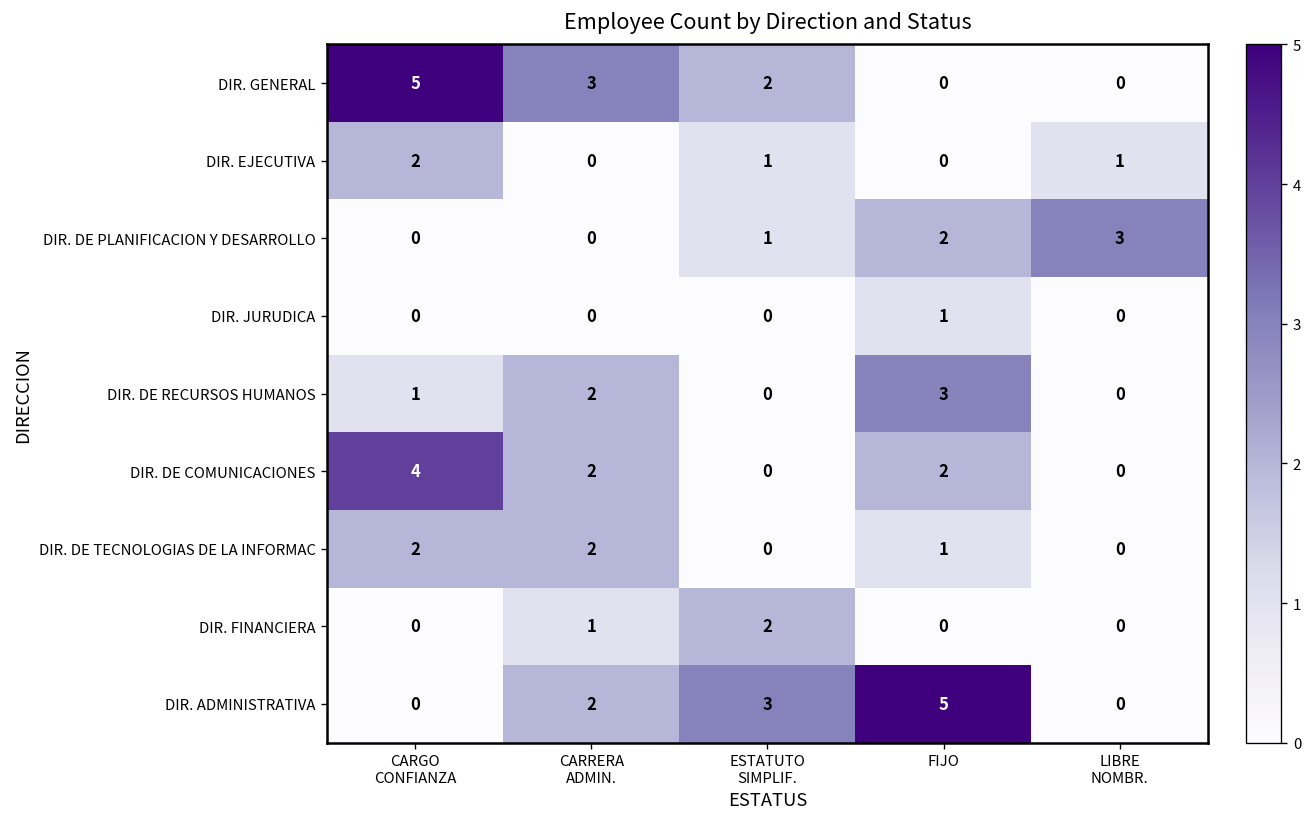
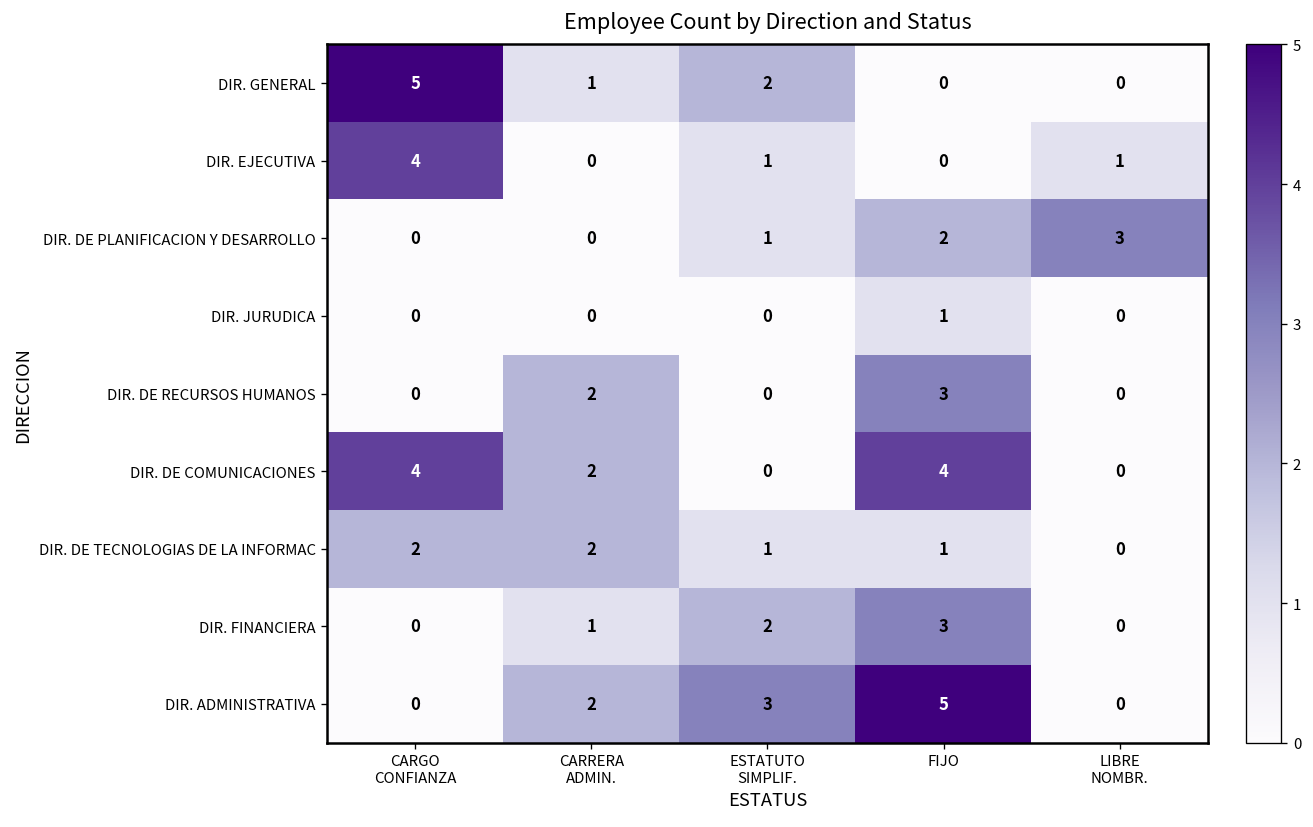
  {
    "DIR. GENERAL": {
      "CARGO CONFIANZA": 5,
-     "CARRERA ADMIN.": 3,
+     "CARRERA ADMIN.": 1,
      "ESTATUTO SIMPLIF.": 2,
      "FIJO": 0,
      "LIBRE NOMBR.": 0
    },
    "DIR. EJECUTIVA": {
-     "CARGO CONFIANZA": 2,
+     "CARGO CONFIANZA": 4,
      "CARRERA ADMIN.": 0,
      "ESTATUTO SIMPLIF.": 1,
      "FIJO": 0,
      "LIBRE NOMBR.": 1
    },
    "DIR. DE PLANIFICACION Y DESARROLLO": {
      "CARGO CONFIANZA": 0,
      "CARRERA ADMIN.": 0,
      "ESTATUTO SIMPLIF.": 1,
      "FIJO": 2,
      "LIBRE NOMBR.": 3
    },
    "DIR. JURUDICA": {
      "CARGO CONFIANZA": 0,
      "CARRERA ADMIN.": 0,
      "ESTATUTO SIMPLIF.": 0,
      "FIJO": 1,
      "LIBRE NOMBR.": 0
    },
    "DIR. DE RECURSOS HUMANOS": {
-     "CARGO CONFIANZA": 1,
+     "CARGO CONFIANZA": 0,
      "CARRERA ADMIN.": 2,
      "ESTATUTO SIMPLIF.": 0,
      "FIJO": 3,
      "LIBRE NOMBR.": 0
    },
    "DIR. DE COMUNICACIONES": {
      "CARGO CONFIANZA": 4,
      "CARRERA ADMIN.": 2,
      "ESTATUTO SIMPLIF.": 0,
-     "FIJO": 2,
+     "FIJO": 4,
      "LIBRE NOMBR.": 0
    },
    "DIR. DE TECNOLOGIAS DE LA INFORMAC": {
      "CARGO CONFIANZA": 2,
      "CARRERA ADMIN.": 2,
-     "ESTATUTO SIMPLIF.": 0,
+     "ESTATUTO SIMPLIF.": 1,
      "FIJO": 1,
      "LIBRE NOMBR.": 0
    },
    "DIR. FINANCIERA": {
      "CARGO CONFIANZA": 0,
      "CARRERA ADMIN.": 1,
      "ESTATUTO SIMPLIF.": 2,
-     "FIJO": 0,
+     "FIJO": 3,
      "LIBRE NOMBR.": 0
    },
    "DIR. ADMINISTRATIVA": {
      "CARGO CONFIANZA": 0,
      "CARRERA ADMIN.": 2,
      "ESTATUTO SIMPLIF.": 3,
      "FIJO": 5,
      "LIBRE NOMBR.": 0
    }
  }
